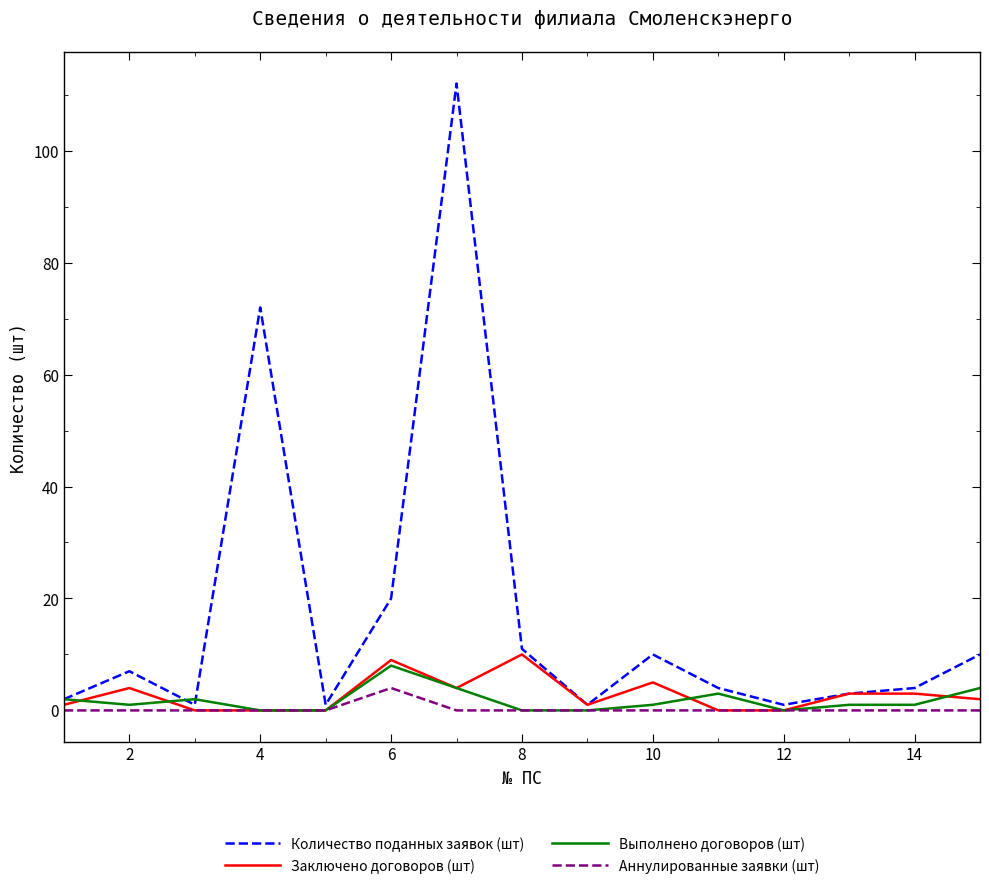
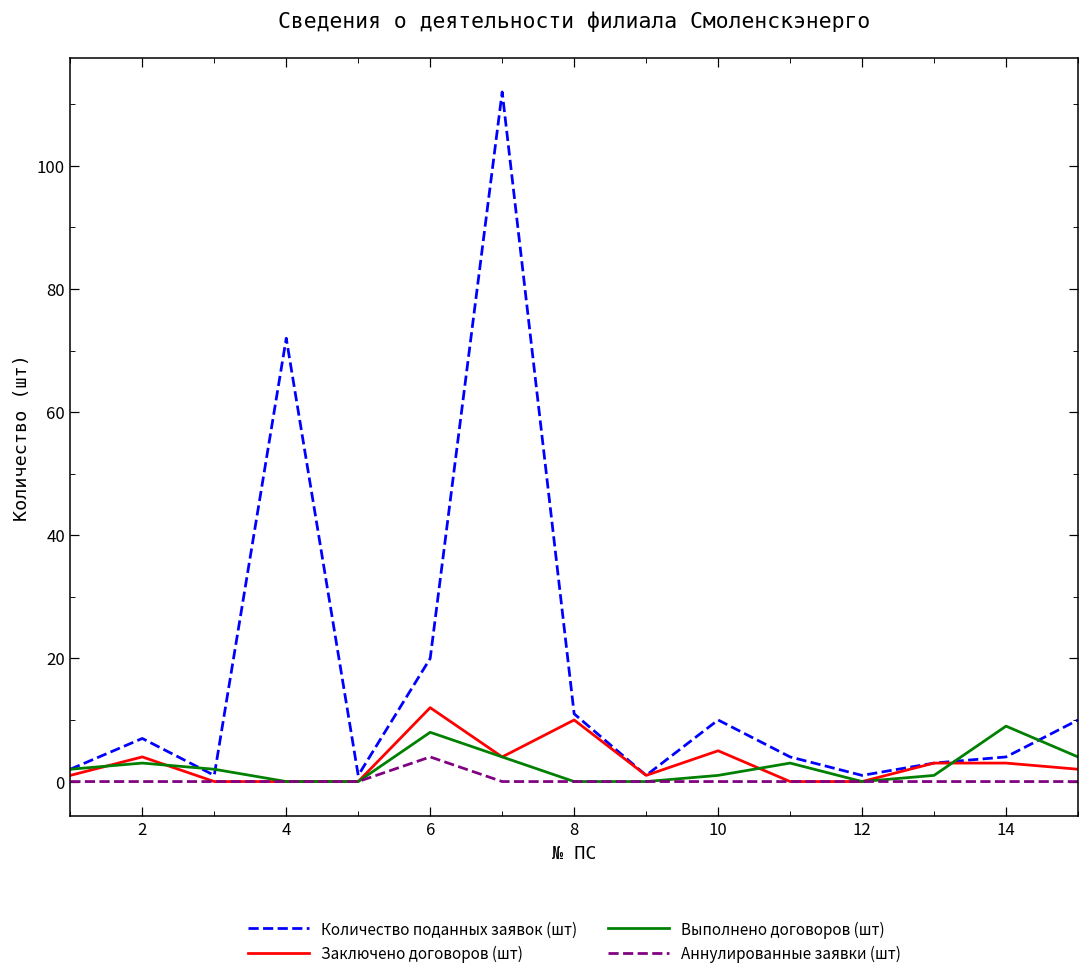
  {
    "Количество поданных заявок (шт)": {
      "2": 7,
      "4": 72,
      "6": 20,
      "8": 11,
      "10": 10,
      "12": 1,
      "14": 4
    },
    "Заключено договоров (шт)": {
      "2": 4,
-     "6": 9,
+     "6": 12,
      "8": 10,
      "10": 5,
      "14": 3
    },
    "Выполнено договоров (шт)": {
-     "2": 1,
+     "2": 3,
      "6": 8,
      "10": 1,
-     "14": 1
+     "14": 9
    },
    "Аннулированные заявки (шт)": {
      "2": 0,
      "6": 4,
      "10": 0,
      "14": 0
    }
  }
